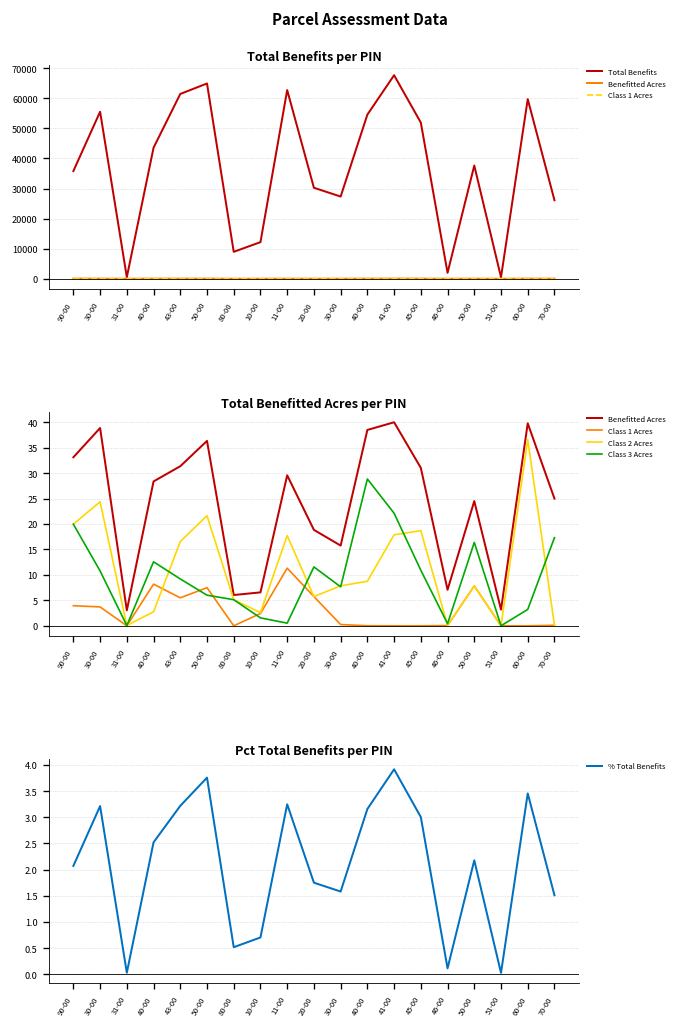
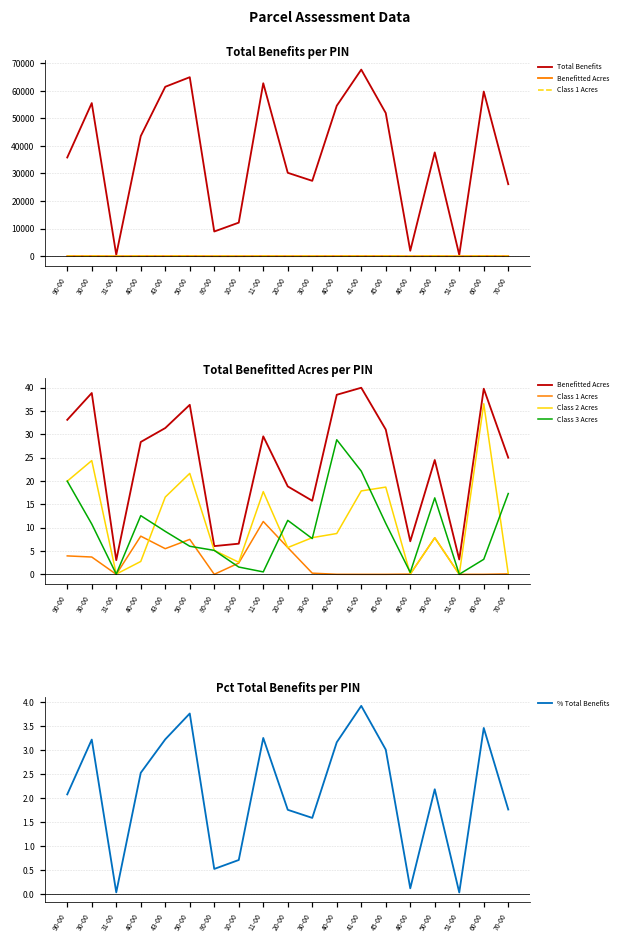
  {
    "Total Benefits per PIN": {
      "Total Benefits": {
        "90-00": 36000,
        "43-00": 61000,
        "80-00": 9000,
        "10-00": 12000,
        "11-00": 63000,
        "20-00": 30000,
        "41-00": 68000,
        "45-00": 52000,
        "46-00": 2000,
        "60-00": 60000,
        "70-00": 26000
      }
    },
    "Total Benefitted Acres per PIN": {
      "Benefitted Acres": {
        "90-00": 33,
        "31-00": 3,
        "43-00": 31,
        "80-00": 6,
        "10-00": 7,
        "11-00": 30,
        "20-00": 19,
        "41-00": 40,
        "45-00": 31,
        "46-00": 7,
        "51-00": 3,
        "60-00": 40,
        "70-00": 25
      },
      "Class 1 Acres": {
        "90-00": 4,
        "43-00": 6,
        "80-00": 0,
        "11-00": 11,
        "41-00": 0,
        "45-00": 0,
        "60-00": 0
      },
      "Class 2 Acres": {
        "43-00": 17,
        "11-00": 18,
        "41-00": 18,
        "45-00": 19,
        "60-00": 37
      },
      "Class 3 Acres": {
        "43-00": 9,
        "10-00": 2,
        "11-00": 1,
        "20-00": 12,
        "41-00": 22,
        "45-00": 11,
        "60-00": 3,
        "70-00": 17
      }
    },
    "Pct Total Benefits per PIN": {
      "90-00": 2.1,
      "31-00": 0.0,
      "43-00": 3.2,
      "80-00": 0.5,
      "10-00": 0.7,
      "11-00": 3.2,
      "20-00": 1.8,
      "41-00": 3.9,
      "45-00": 3.0,
      "46-00": 0.1,
      "51-00": 0.0,
      "60-00": 3.5,
-     "70-00": 1.5
+     "70-00": 1.8
    }
  }
